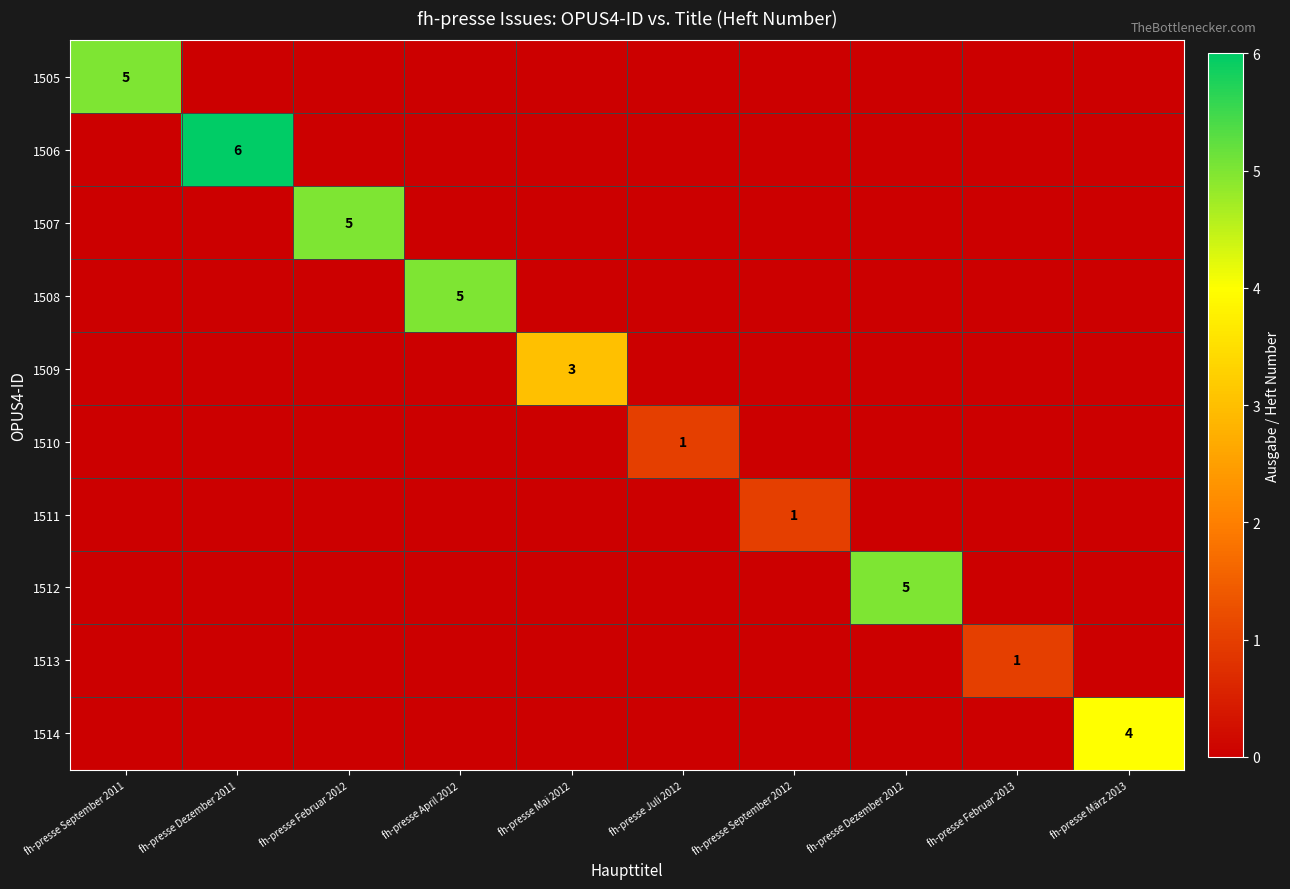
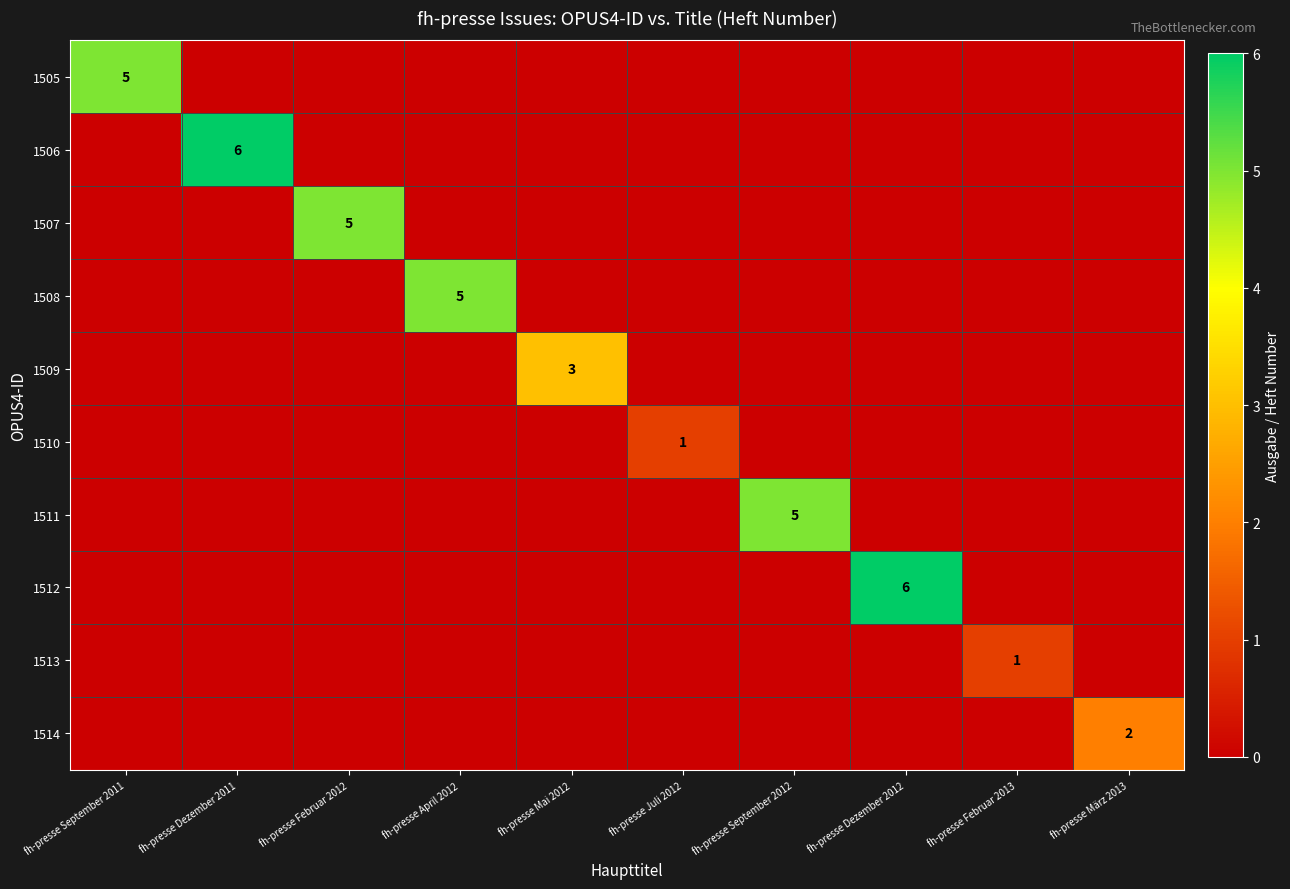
  {
    "1505": {
      "fh-presse September 2011": 5
    },
    "1506": {
      "fh-presse Dezember 2011": 6
    },
    "1507": {
      "fh-presse Februar 2012": 5
    },
    "1508": {
      "fh-presse April 2012": 5
    },
    "1509": {
      "fh-presse Mai 2012": 3
    },
    "1510": {
      "fh-presse Juli 2012": 1
    },
    "1511": {
-     "fh-presse September 2012": 1
+     "fh-presse September 2012": 5
    },
    "1512": {
-     "fh-presse Dezember 2012": 5
+     "fh-presse Dezember 2012": 6
    },
    "1513": {
      "fh-presse Februar 2013": 1
    },
    "1514": {
-     "fh-presse März 2013": 4
+     "fh-presse März 2013": 2
    }
  }
